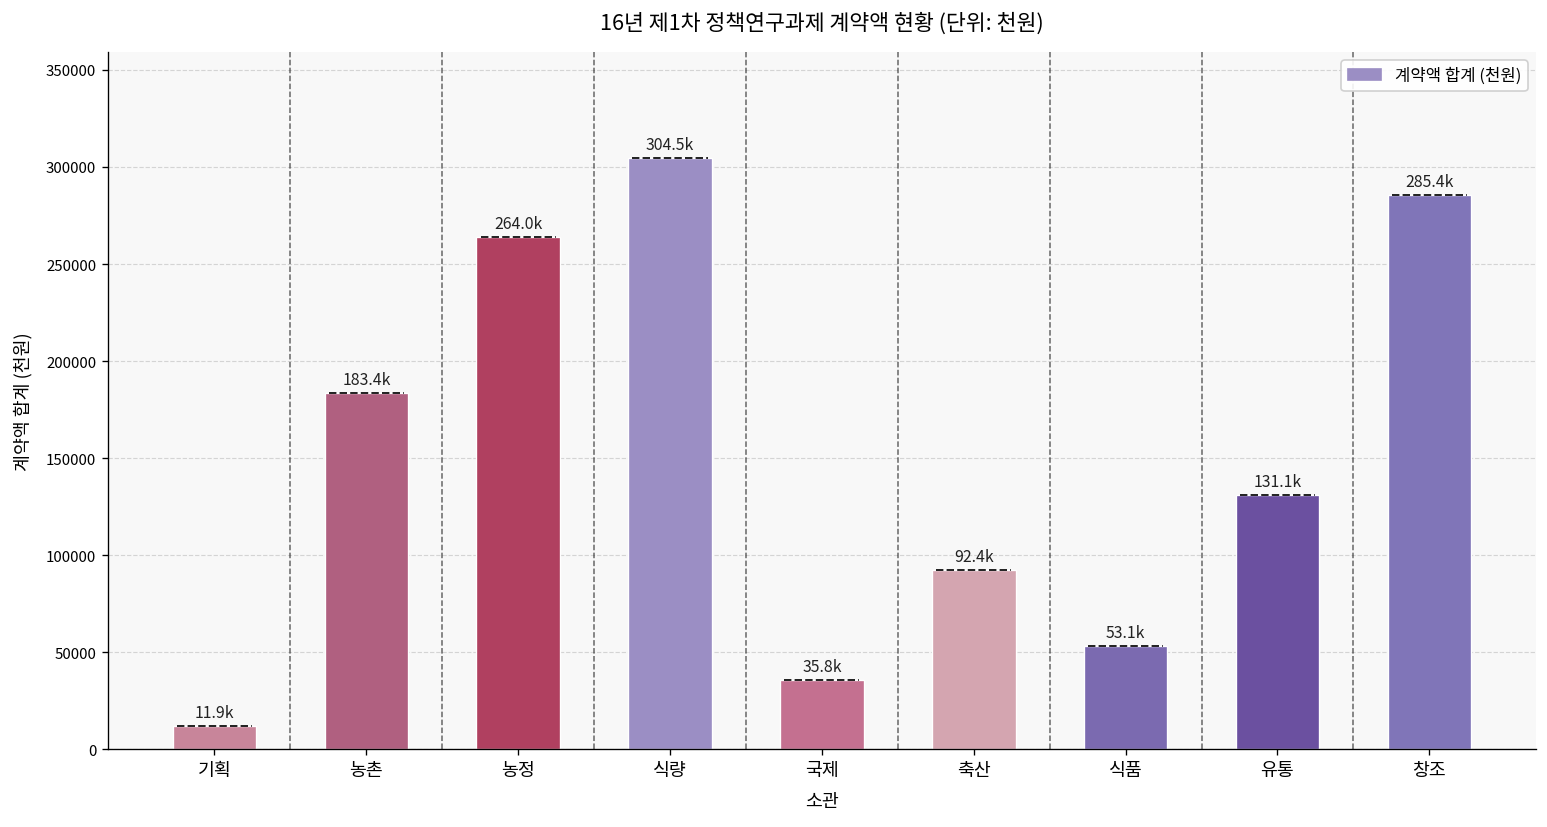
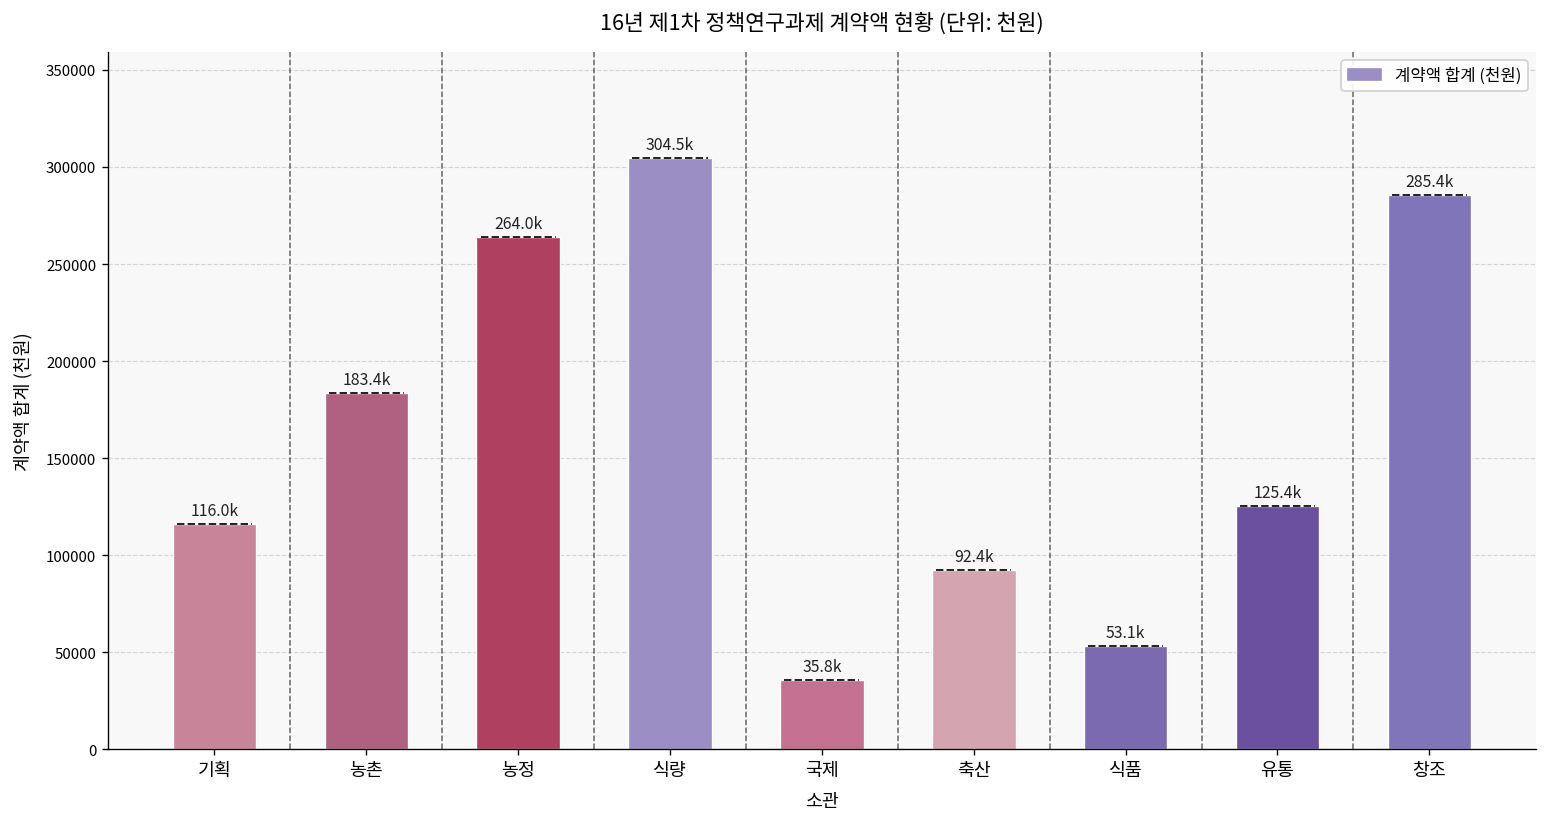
  {
-   "기획": "11.9k",
+   "기획": "116.0k",
    "농촌": "183.4k",
    "농정": "264.0k",
    "식량": "304.5k",
    "국제": "35.8k",
    "축산": "92.4k",
    "식품": "53.1k",
-   "유통": "131.1k",
+   "유통": "125.4k",
    "창조": "285.4k"
  }
